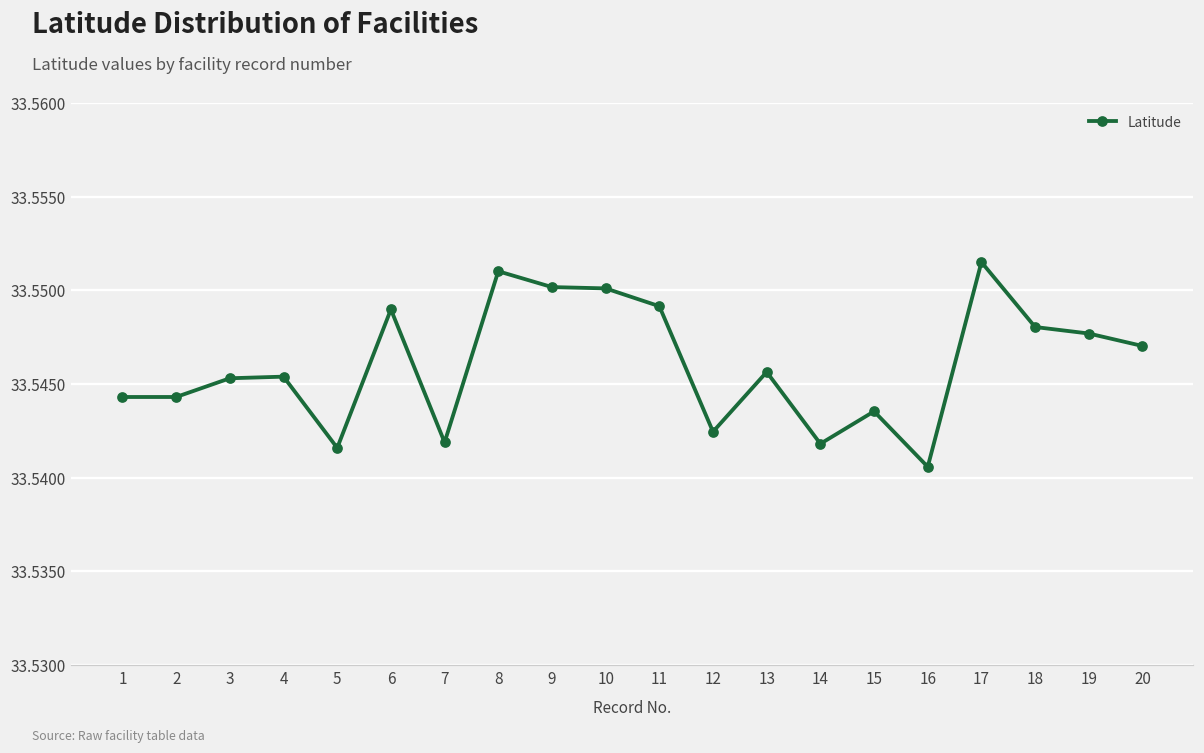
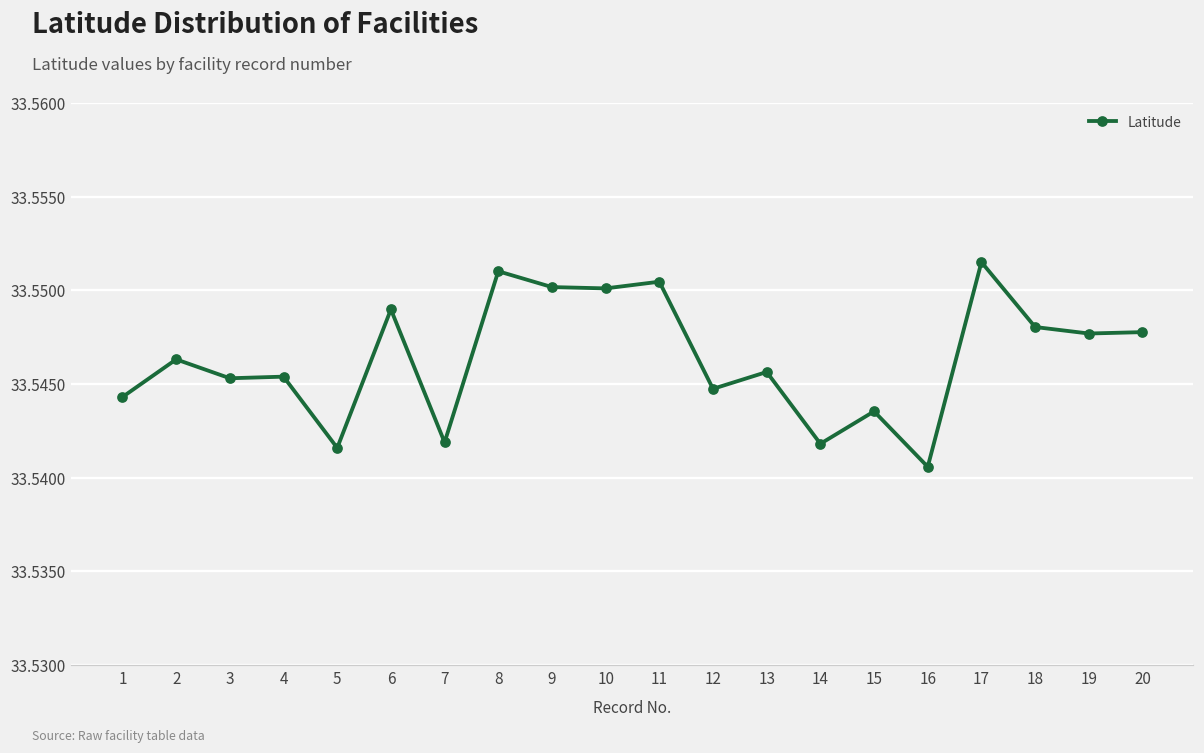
  {
    "1": 33.5443,
-   "2": 33.5443,
+   "2": 33.5463,
    "3": 33.5453,
    "4": 33.5454,
    "5": 33.5416,
    "6": 33.5490,
    "7": 33.5419,
    "8": 33.5510,
    "9": 33.5502,
    "10": 33.5501,
-   "11": 33.5491,
-   "12": 33.5424,
+   "11": 33.5505,
+   "12": 33.5447,
    "13": 33.5456,
    "14": 33.5418,
    "15": 33.5435,
    "16": 33.5406,
    "17": 33.5515,
    "18": 33.5480,
    "19": 33.5477,
-   "20": 33.5470
+   "20": 33.5478
  }
